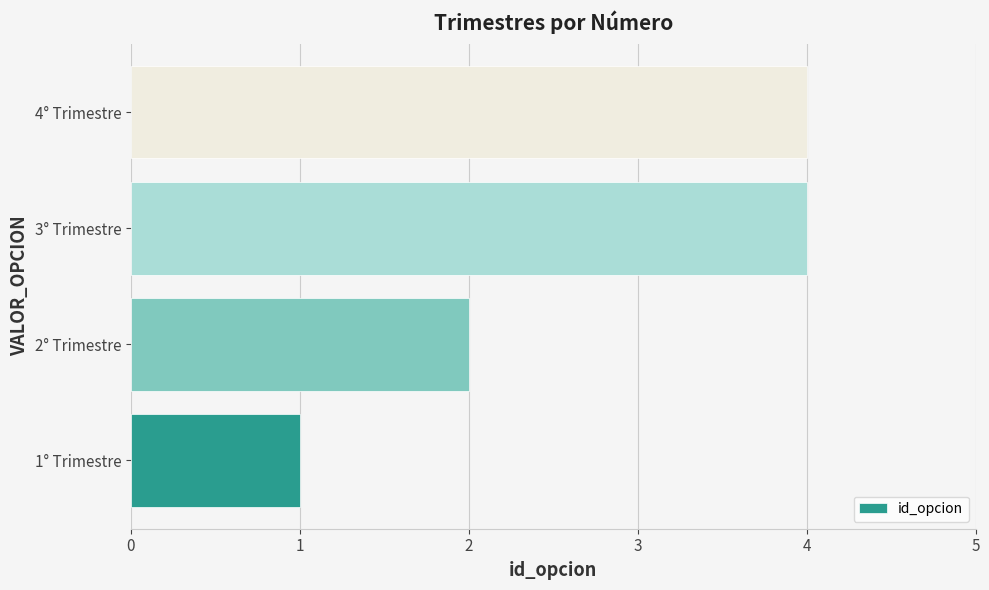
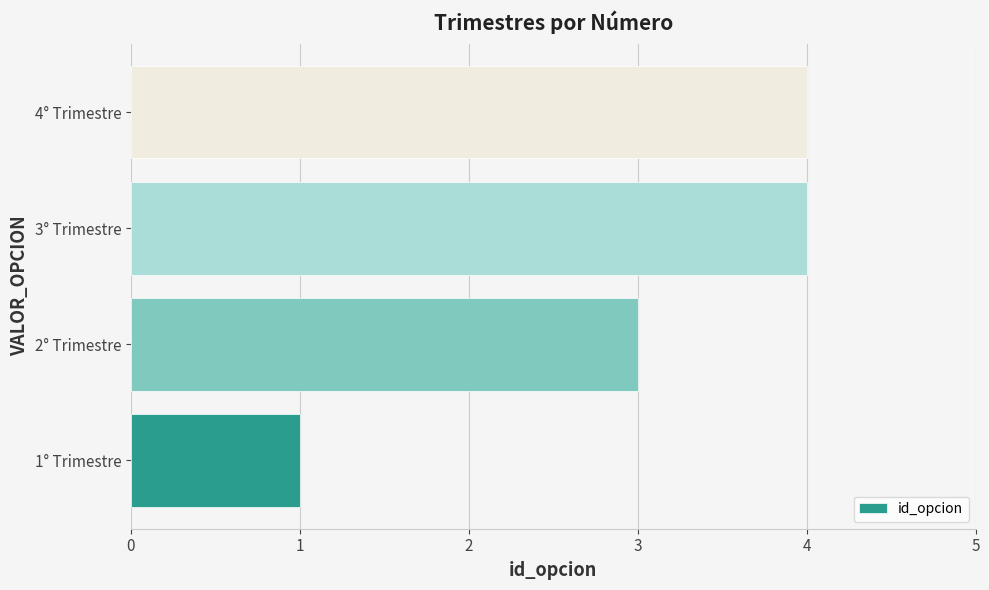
  {
    "4° Trimestre": 4,
    "3° Trimestre": 4,
-   "2° Trimestre": 2,
+   "2° Trimestre": 3,
    "1° Trimestre": 1
  }
